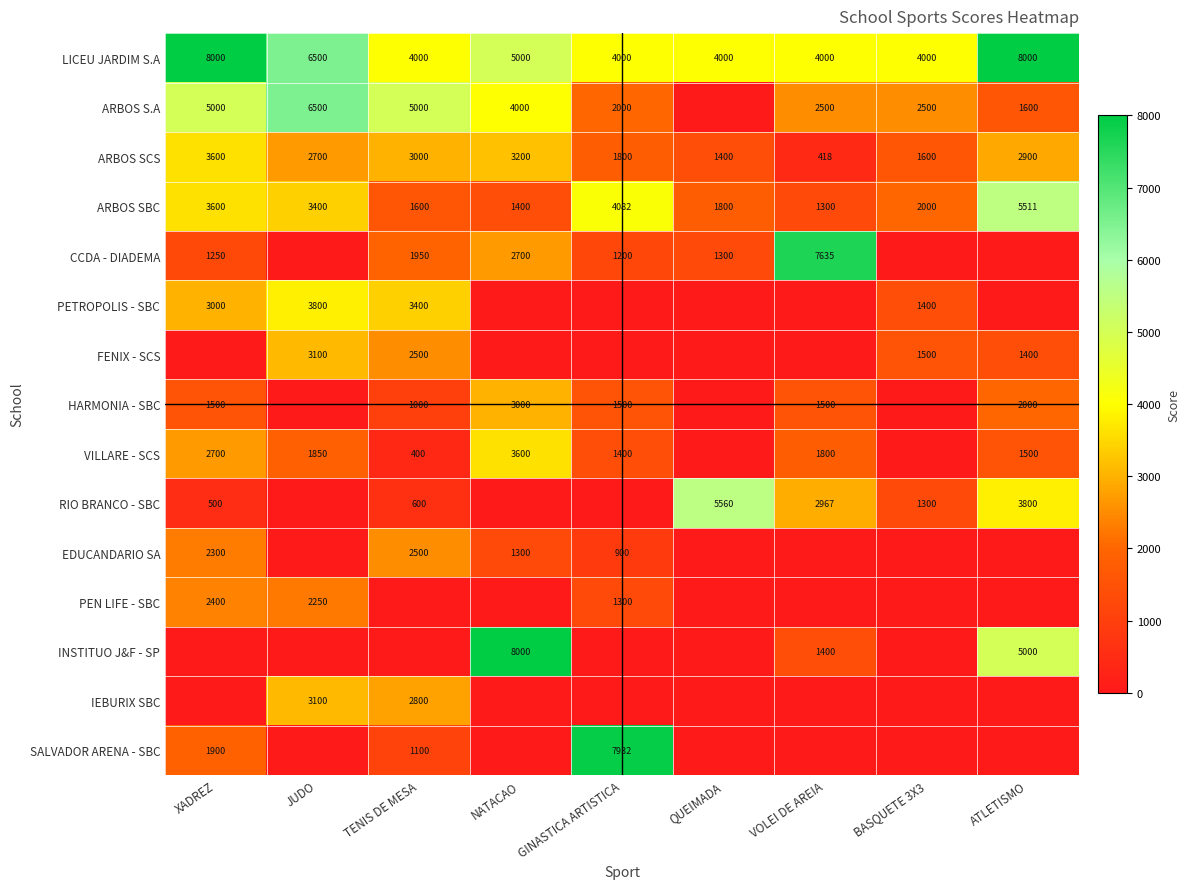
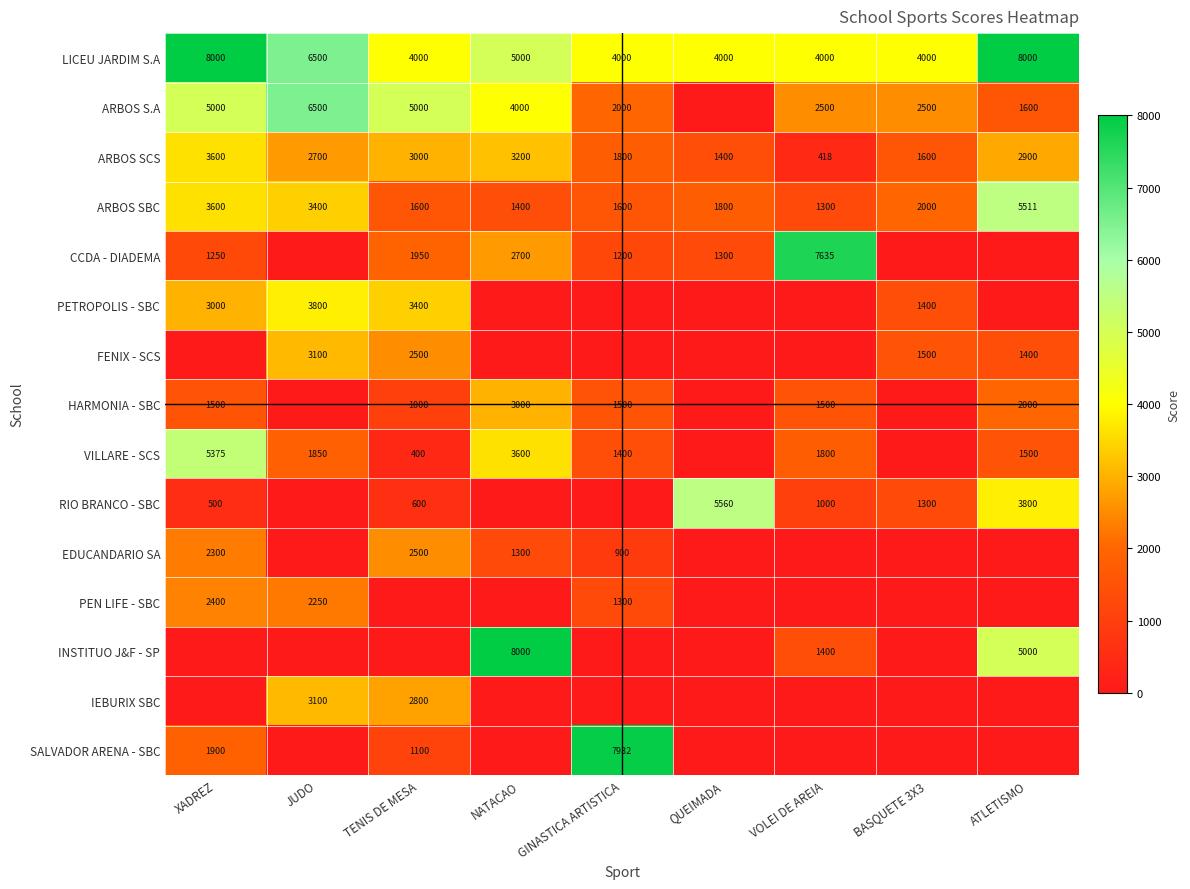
  {
    "LICEU JARDIM S.A": {
      "XADREZ": 8000,
      "JUDO": 6500,
      "TENIS DE MESA": 4000,
      "NATACAO": 5000,
      "GINASTICA ARTISTICA": 4000,
      "QUEIMADA": 4000,
      "VOLEI DE AREIA": 4000,
      "BASQUETE 3X3": 4000,
      "ATLETISMO": 8000
    },
    "ARBOS S.A": {
      "XADREZ": 5000,
      "JUDO": 6500,
      "TENIS DE MESA": 5000,
      "NATACAO": 4000,
      "GINASTICA ARTISTICA": 2000,
      "VOLEI DE AREIA": 2500,
      "BASQUETE 3X3": 2500,
      "ATLETISMO": 1600
    },
    "ARBOS SCS": {
      "XADREZ": 3600,
      "JUDO": 2700,
      "TENIS DE MESA": 3000,
      "NATACAO": 3200,
      "GINASTICA ARTISTICA": 1800,
      "QUEIMADA": 1400,
      "VOLEI DE AREIA": 418,
      "BASQUETE 3X3": 1600,
      "ATLETISMO": 2900
    },
    "ARBOS SBC": {
      "XADREZ": 3600,
      "JUDO": 3400,
      "TENIS DE MESA": 1600,
      "NATACAO": 1400,
-     "GINASTICA ARTISTICA": 4082,
+     "GINASTICA ARTISTICA": 1600,
      "QUEIMADA": 1800,
      "VOLEI DE AREIA": 1300,
      "BASQUETE 3X3": 2000,
      "ATLETISMO": 5511
    },
    "CCDA - DIADEMA": {
      "XADREZ": 1250,
      "TENIS DE MESA": 1950,
      "NATACAO": 2700,
      "GINASTICA ARTISTICA": 1200,
      "QUEIMADA": 1300,
      "VOLEI DE AREIA": 7635
    },
    "PETROPOLIS - SBC": {
      "XADREZ": 3000,
      "JUDO": 3800,
      "TENIS DE MESA": 3400,
      "BASQUETE 3X3": 1400
    },
    "FENIX - SCS": {
      "JUDO": 3100,
      "TENIS DE MESA": 2500,
      "BASQUETE 3X3": 1500,
      "ATLETISMO": 1400
    },
    "HARMONIA - SBC": {
      "XADREZ": 1500,
      "TENIS DE MESA": 1000,
      "NATACAO": 3000,
      "GINASTICA ARTISTICA": 1500,
      "VOLEI DE AREIA": 1500,
      "ATLETISMO": 2000
    },
    "VILLARE - SCS": {
-     "XADREZ": 2700,
+     "XADREZ": 5375,
      "JUDO": 1850,
      "TENIS DE MESA": 400,
      "NATACAO": 3600,
      "GINASTICA ARTISTICA": 1400,
      "VOLEI DE AREIA": 1800,
      "ATLETISMO": 1500
    },
    "RIO BRANCO - SBC": {
      "XADREZ": 500,
      "TENIS DE MESA": 600,
      "QUEIMADA": 5560,
-     "VOLEI DE AREIA": 2967,
+     "VOLEI DE AREIA": 1000,
      "BASQUETE 3X3": 1300,
      "ATLETISMO": 3800
    },
    "EDUCANDARIO SA": {
      "XADREZ": 2300,
      "TENIS DE MESA": 2500,
      "NATACAO": 1300,
      "GINASTICA ARTISTICA": 900
    },
    "PEN LIFE - SBC": {
      "XADREZ": 2400,
      "JUDO": 2250,
      "GINASTICA ARTISTICA": 1300
    },
    "INSTITUO J&F - SP": {
      "NATACAO": 8000,
      "VOLEI DE AREIA": 1400,
      "ATLETISMO": 5000
    },
    "IEBURIX SBC": {
      "JUDO": 3100,
      "TENIS DE MESA": 2800
    },
    "SALVADOR ARENA - SBC": {
      "XADREZ": 1900,
      "TENIS DE MESA": 1100,
      "GINASTICA ARTISTICA": 7932
    }
  }
